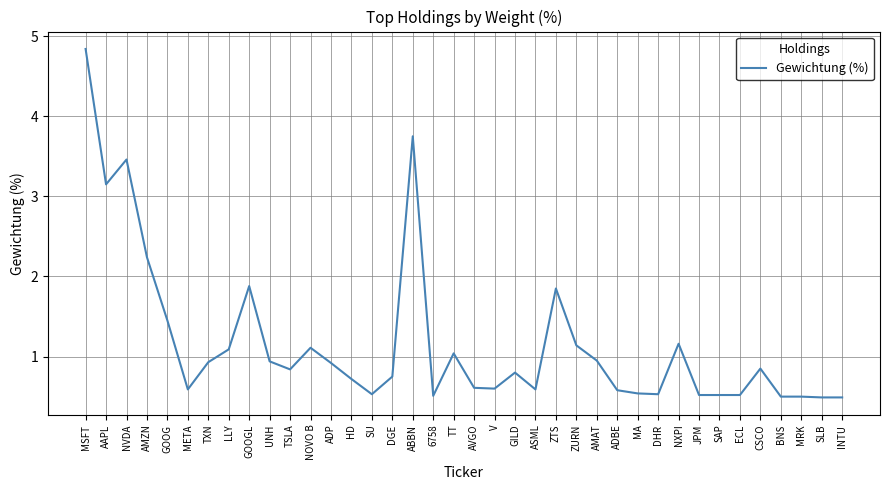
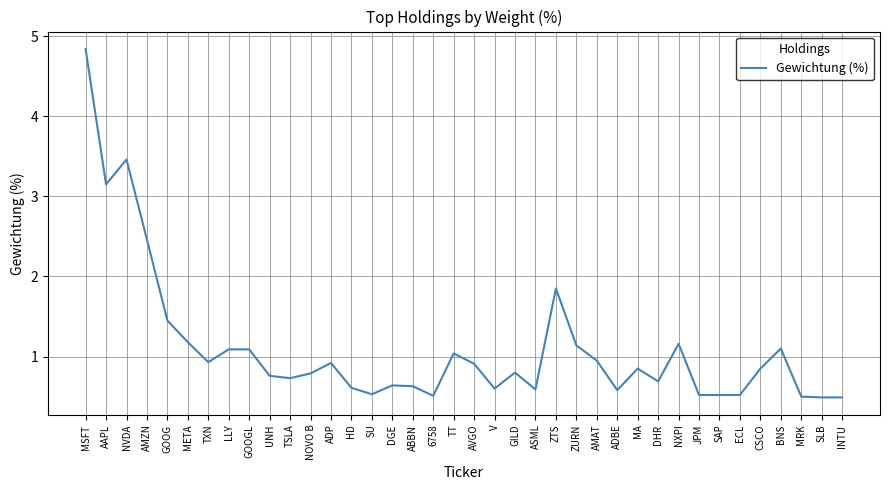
  {
    "MSFT": 4.8,
    "AAPL": 3.2,
    "NVDA": 3.5,
-   "AMZN": 2.2,
+   "AMZN": 2.5,
    "GOOG": 1.5,
-   "META": 0.6,
+   "META": 1.2,
    "TXN": 0.9,
    "LLY": 1.1,
-   "GOOGL": 1.9,
-   "UNH": 0.9,
-   "TSLA": 0.8,
-   "NOVO B": 1.1,
+   "GOOGL": 1.1,
+   "UNH": 0.8,
+   "TSLA": 0.7,
+   "NOVO B": 0.8,
    "ADP": 0.9,
-   "HD": 0.7,
+   "HD": 0.6,
    "SU": 0.5,
-   "DGE": 0.8,
-   "ABBN": 3.8,
+   "DGE": 0.6,
+   "ABBN": 0.6,
    "6758": 0.5,
    "TT": 1.0,
-   "AVGO": 0.6,
+   "AVGO": 0.9,
    "V": 0.6,
    "GILD": 0.8,
    "ASML": 0.6,
    "ZTS": 1.9,
    "ZURN": 1.1,
    "AMAT": 1.0,
    "ADBE": 0.6,
-   "MA": 0.5,
-   "DHR": 0.5,
+   "MA": 0.9,
+   "DHR": 0.7,
    "NXPI": 1.2,
    "JPM": 0.5,
    "SAP": 0.5,
    "ECL": 0.5,
    "CSCO": 0.9,
-   "BNS": 0.5,
+   "BNS": 1.1,
    "MRK": 0.5,
    "SLB": 0.5,
    "INTU": 0.5
  }
